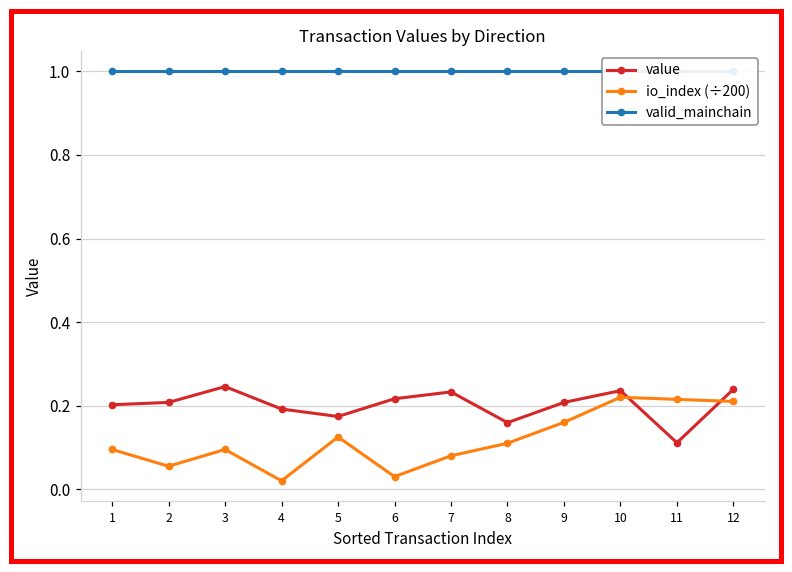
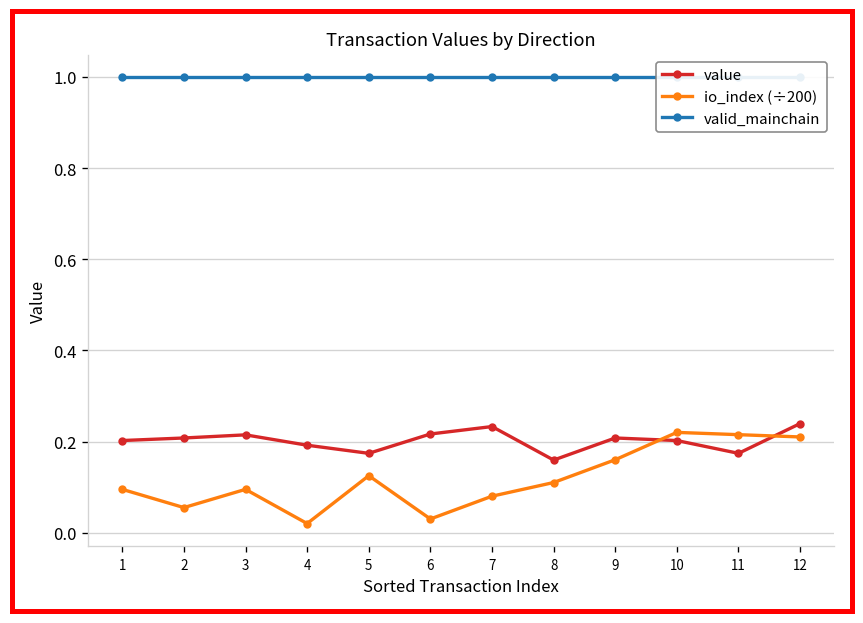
  {
    "value": {
      "1": 0.20,
      "2": 0.21,
-     "3": 0.25,
+     "3": 0.21,
      "4": 0.19,
      "5": 0.17,
      "6": 0.22,
      "7": 0.23,
      "8": 0.16,
      "9": 0.21,
-     "10": 0.24,
-     "11": 0.11,
+     "10": 0.20,
+     "11": 0.17,
      "12": 0.24
    },
    "io_index (÷200)": {
      "1": 0.10,
      "2": 0.06,
      "3": 0.10,
      "4": 0.02,
      "5": 0.13,
      "6": 0.03,
      "7": 0.08,
      "8": 0.11,
      "9": 0.16,
      "10": 0.22,
      "11": 0.22,
      "12": 0.21
    },
    "valid_mainchain": {
      "1": 1.00,
      "2": 1.00,
      "3": 1.00,
      "4": 1.00,
      "5": 1.00,
      "6": 1.00,
      "7": 1.00,
      "8": 1.00,
      "9": 1.00
    }
  }
